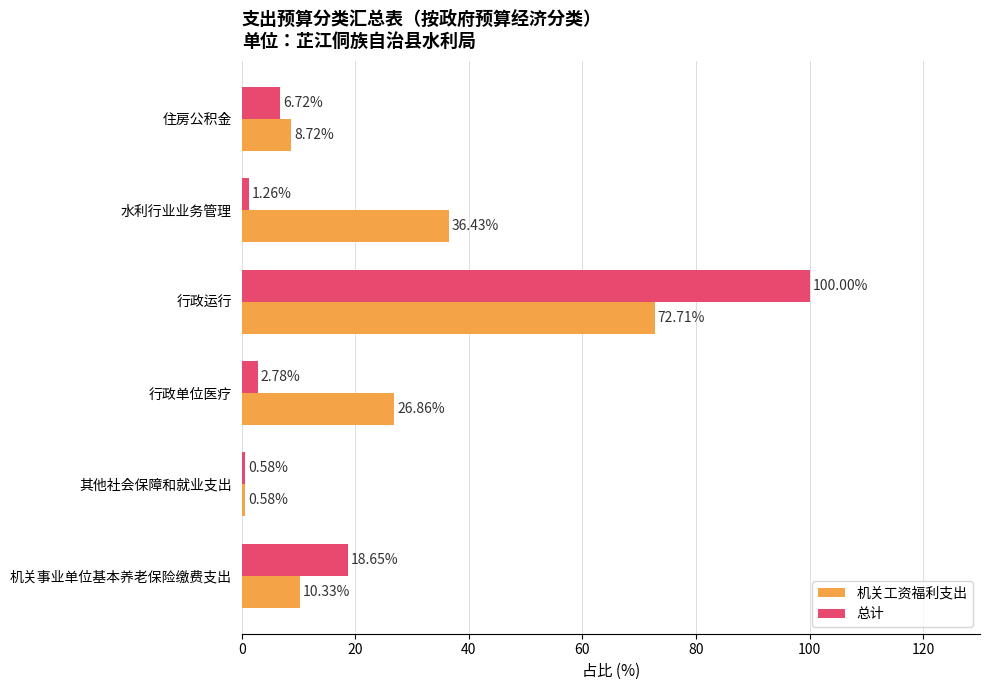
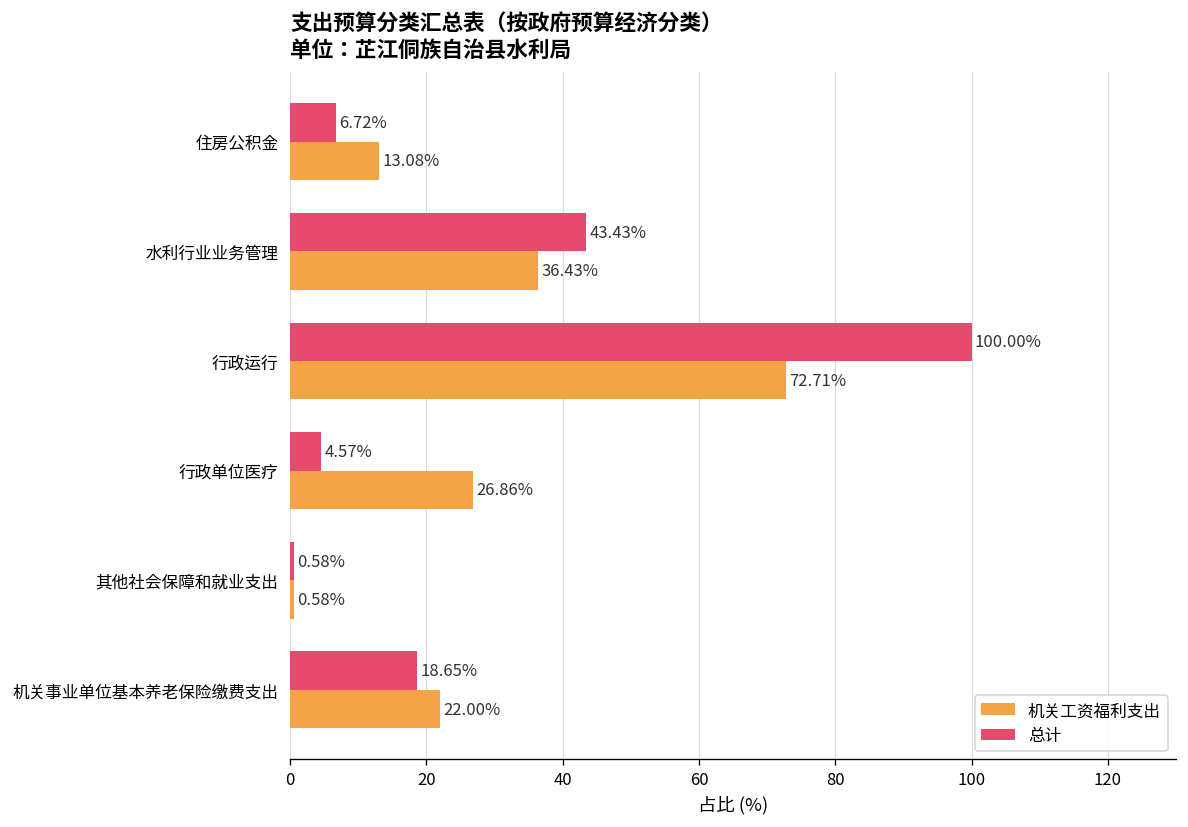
  {
    "机关工资福利支出": {
-     "住房公积金": "8.72%",
+     "住房公积金": "13.08%",
      "水利行业业务管理": "36.43%",
      "行政运行": "72.71%",
      "行政单位医疗": "26.86%",
      "其他社会保障和就业支出": "0.58%",
-     "机关事业单位基本养老保险缴费支出": "10.33%"
+     "机关事业单位基本养老保险缴费支出": "22.00%"
    },
    "总计": {
      "住房公积金": "6.72%",
-     "水利行业业务管理": "1.26%",
+     "水利行业业务管理": "43.43%",
      "行政运行": "100.00%",
-     "行政单位医疗": "2.78%",
+     "行政单位医疗": "4.57%",
      "其他社会保障和就业支出": "0.58%",
      "机关事业单位基本养老保险缴费支出": "18.65%"
    }
  }
